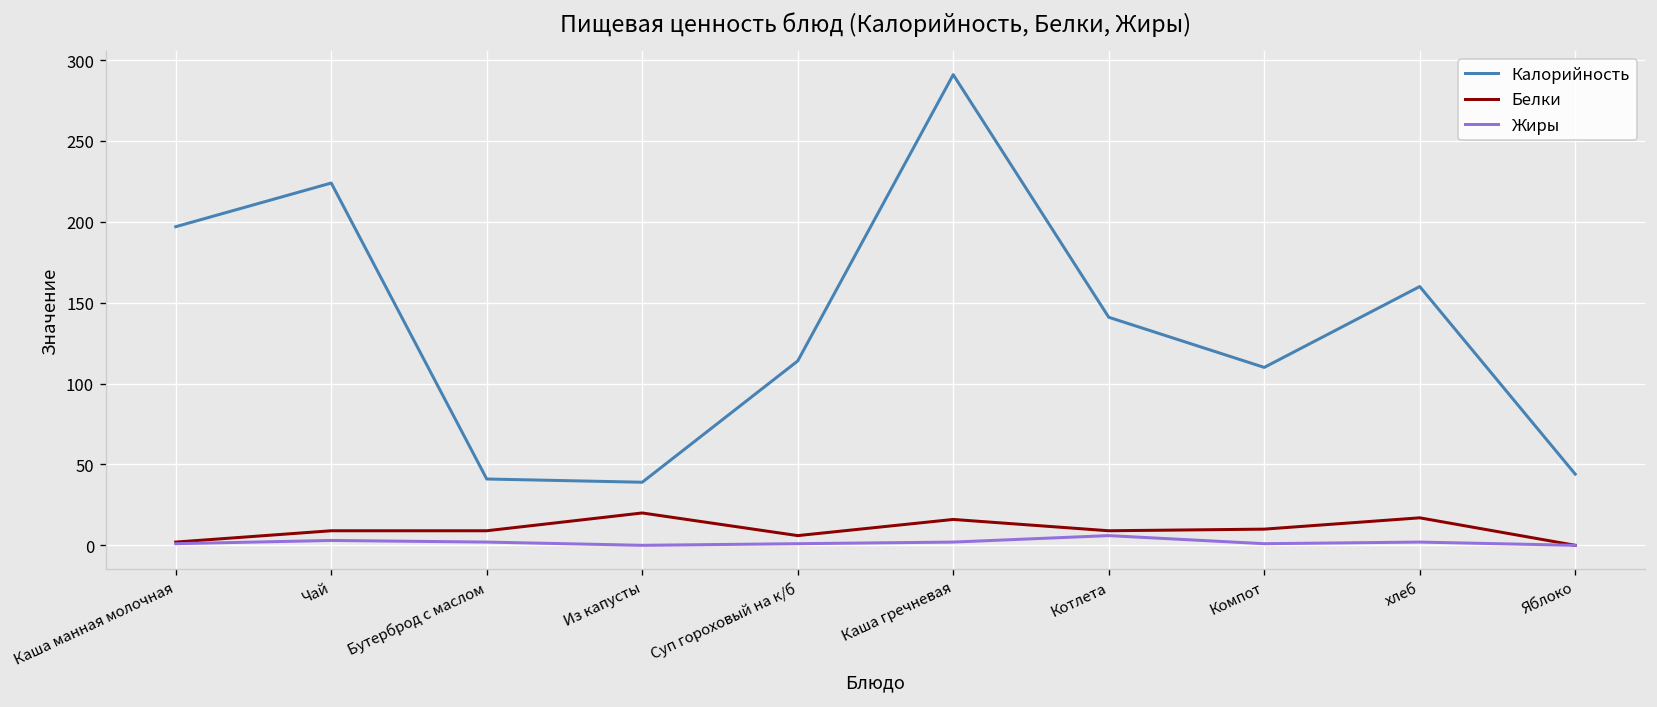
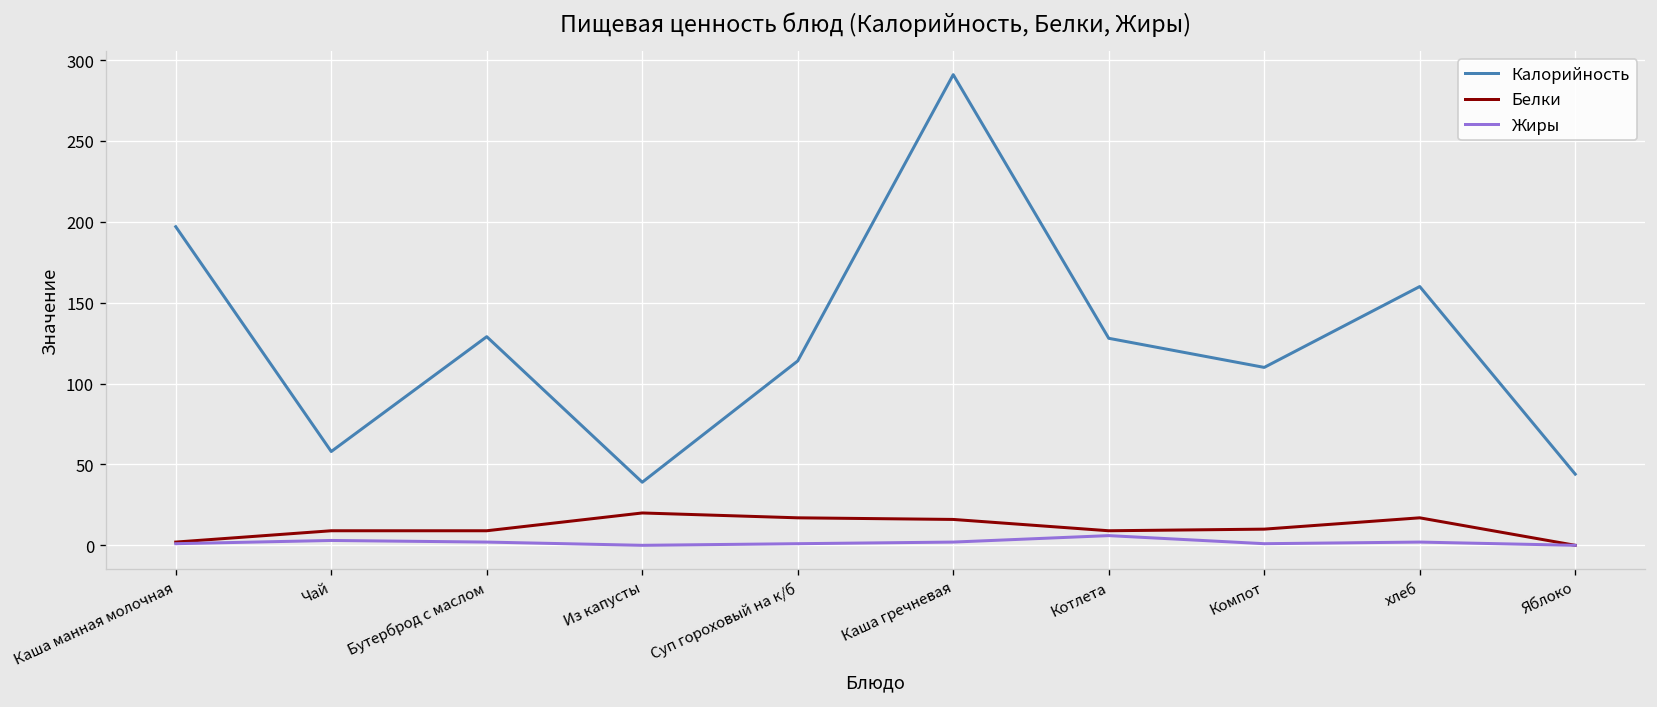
  {
    "Калорийность": {
      "Каша манная молочная": 197,
-     "Чай": 224,
-     "Бутерброд с маслом": 41,
+     "Чай": 58,
+     "Бутерброд с маслом": 129,
      "Из капусты": 39,
      "Суп гороховый на к/б": 114,
      "Каша гречневая": 291,
-     "Котлета": 141,
+     "Котлета": 128,
      "Компот": 110,
      "хлеб": 160,
      "Яблоко": 44
    },
    "Белки": {
      "Чай": 9,
      "Бутерброд с маслом": 9,
      "Из капусты": 20,
-     "Суп гороховый на к/б": 6,
+     "Суп гороховый на к/б": 17,
      "Каша гречневая": 16,
      "Котлета": 9,
      "Компот": 10,
      "хлеб": 17
    },
    "Жиры": {
      "Чай": 3,
      "Бутерброд с маслом": 2,
      "Из капусты": 0,
      "Суп гороховый на к/б": 1,
      "Каша гречневая": 2,
      "Котлета": 6,
      "Компот": 1,
      "хлеб": 2
    }
  }
